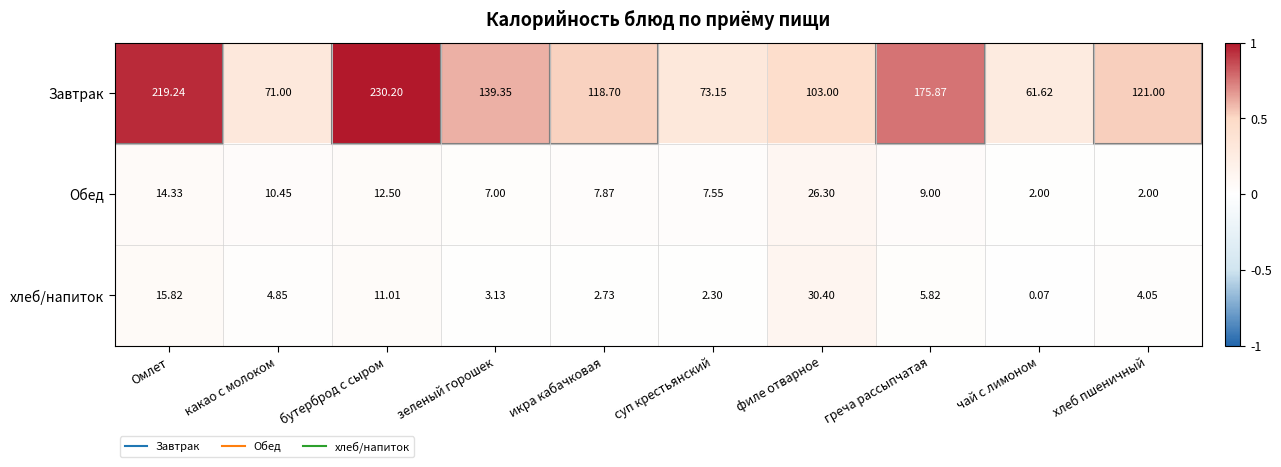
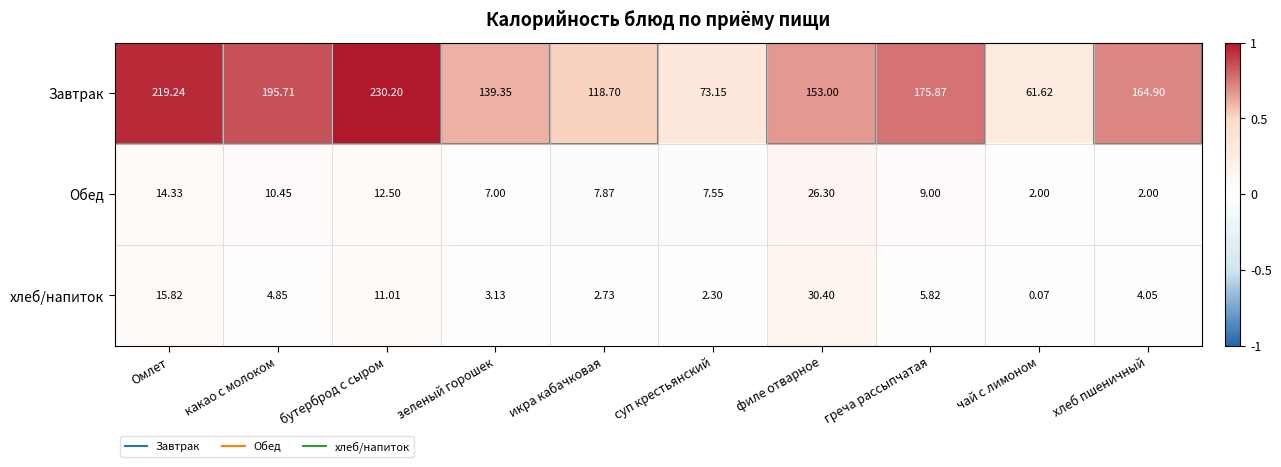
  {
    "Завтрак": {
      "Омлет": 219.24,
-     "какао с молоком": 71.00,
+     "какао с молоком": 195.71,
      "бутерброд с сыром": 230.20,
      "зеленый горошек": 139.35,
      "икра кабачковая": 118.70,
      "суп крестьянский": 73.15,
-     "филе отварное": 103.00,
+     "филе отварное": 153.00,
      "греча рассыпчатая": 175.87,
      "чай с лимоном": 61.62,
-     "хлеб пшеничный": 121.00
+     "хлеб пшеничный": 164.90
    },
    "Обед": {
      "Омлет": 14.33,
      "какао с молоком": 10.45,
      "бутерброд с сыром": 12.50,
      "зеленый горошек": 7.00,
      "икра кабачковая": 7.87,
      "суп крестьянский": 7.55,
      "филе отварное": 26.30,
      "греча рассыпчатая": 9.00,
      "чай с лимоном": 2.00,
      "хлеб пшеничный": 2.00
    },
    "хлеб/напиток": {
      "Омлет": 15.82,
      "какао с молоком": 4.85,
      "бутерброд с сыром": 11.01,
      "зеленый горошек": 3.13,
      "икра кабачковая": 2.73,
      "суп крестьянский": 2.30,
      "филе отварное": 30.40,
      "греча рассыпчатая": 5.82,
      "чай с лимоном": 0.07,
      "хлеб пшеничный": 4.05
    }
  }
